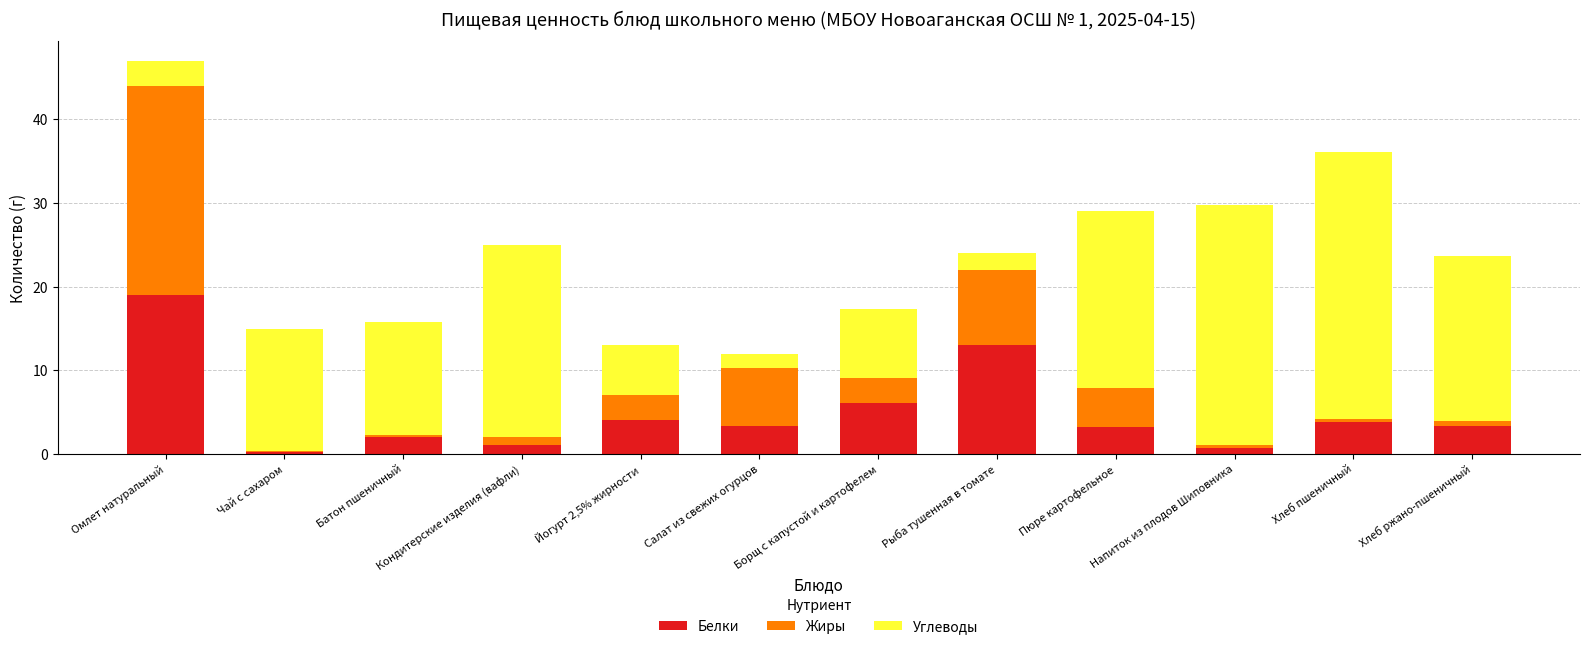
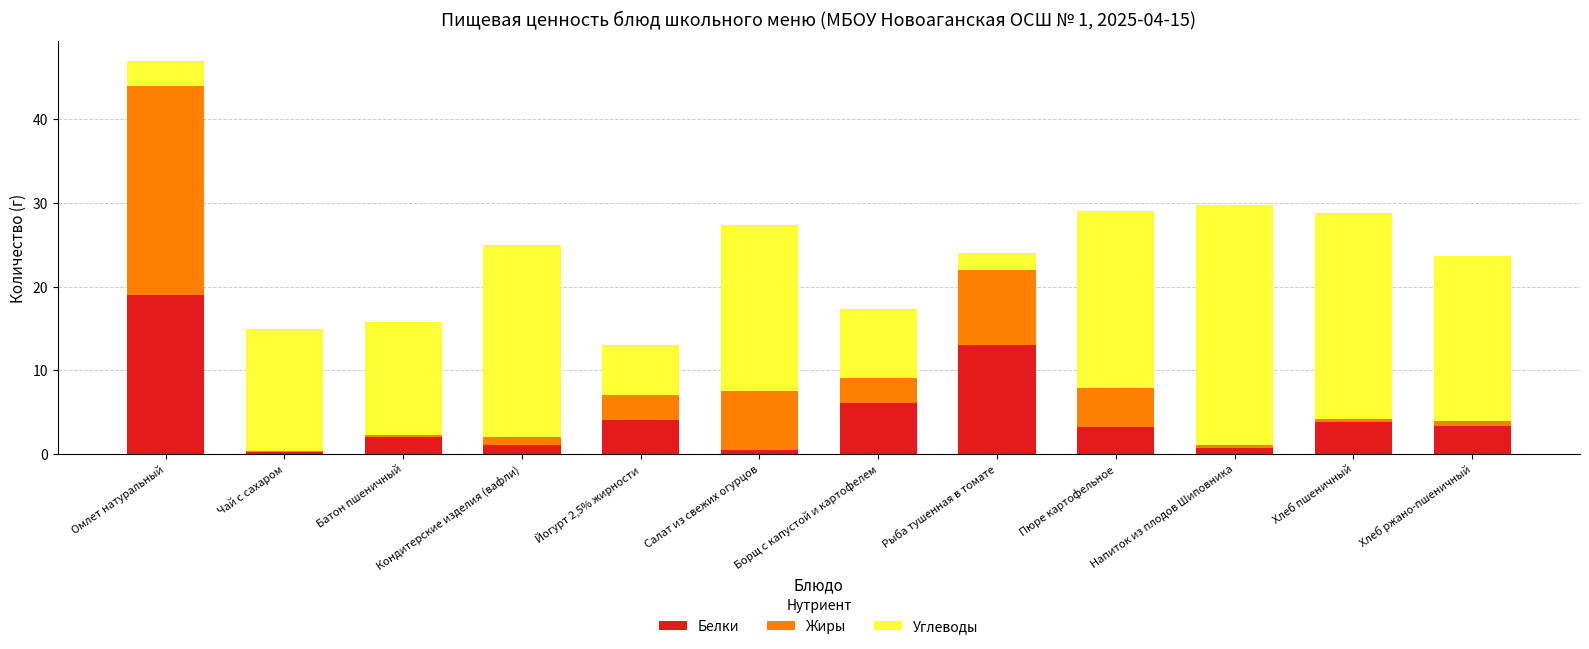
  {
    "Белки": {
      "Омлет натуральный": 19,
      "Батон пшеничный": 2,
      "Кондитерские изделия (вафли)": 1,
      "Йогурт 2,5% жирности": 4,
-     "Салат из свежих огурцов": 3,
+     "Салат из свежих огурцов": 1,
      "Борщ с капустой и картофелем": 6,
      "Рыба тушенная в томате": 13,
      "Пюре картофельное": 3,
      "Напиток из плодов Шиповника": 1,
      "Хлеб пшеничный": 4,
      "Хлеб ржано-пшеничный": 3
    },
    "Жиры": {
      "Омлет натуральный": 25,
      "Батон пшеничный": 0,
      "Кондитерские изделия (вафли)": 1,
      "Йогурт 2,5% жирности": 3,
      "Салат из свежих огурцов": 7,
      "Борщ с капустой и картофелем": 3,
      "Рыба тушенная в томате": 9,
      "Пюре картофельное": 5,
      "Напиток из плодов Шиповника": 0,
      "Хлеб пшеничный": 0,
      "Хлеб ржано-пшеничный": 1
    },
    "Углеводы": {
      "Омлет натуральный": 3,
      "Чай с сахаром": 15,
      "Батон пшеничный": 13,
      "Кондитерские изделия (вафли)": 23,
      "Йогурт 2,5% жирности": 6,
-     "Салат из свежих огурцов": 2,
+     "Салат из свежих огурцов": 20,
      "Борщ с капустой и картофелем": 8,
      "Рыба тушенная в томате": 2,
      "Пюре картофельное": 21,
      "Напиток из плодов Шиповника": 29,
-     "Хлеб пшеничный": 32,
+     "Хлеб пшеничный": 25,
      "Хлеб ржано-пшеничный": 20
    }
  }
